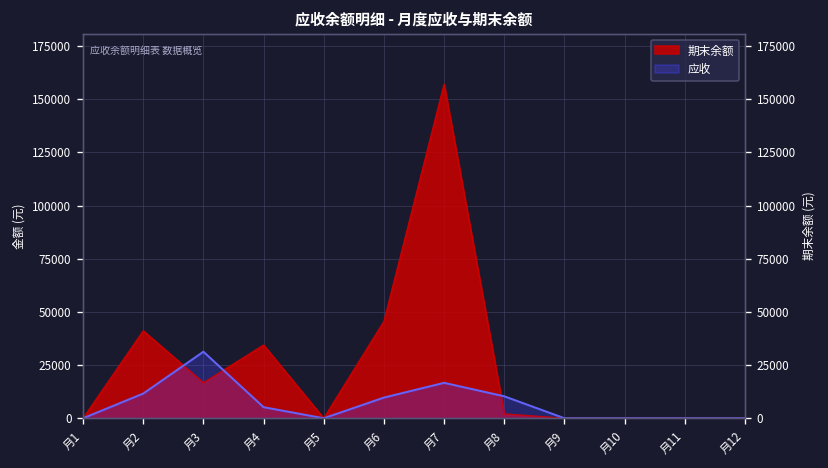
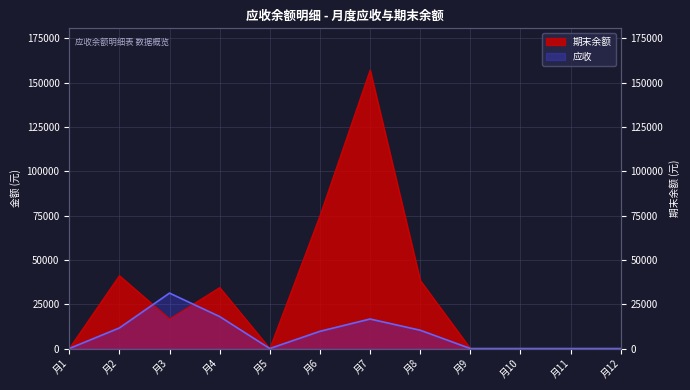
  {
    "期末余额": {
      "月2": 41000,
      "月3": 17000,
      "月4": 34000,
-     "月6": 46000,
+     "月6": 75000,
      "月7": 157000,
-     "月8": 2000
+     "月8": 38000
    },
    "应收": {
      "月2": 12000,
      "月3": 31000,
-     "月4": 5000,
+     "月4": 18000,
      "月6": 10000,
      "月7": 17000,
      "月8": 10000
    }
  }
